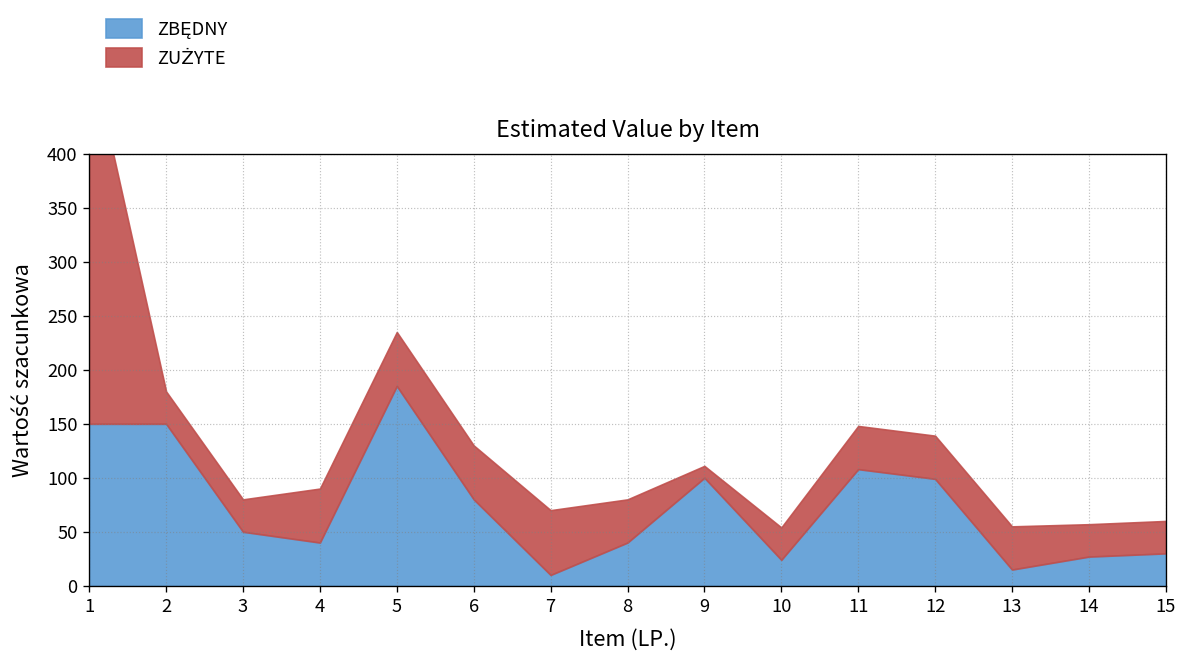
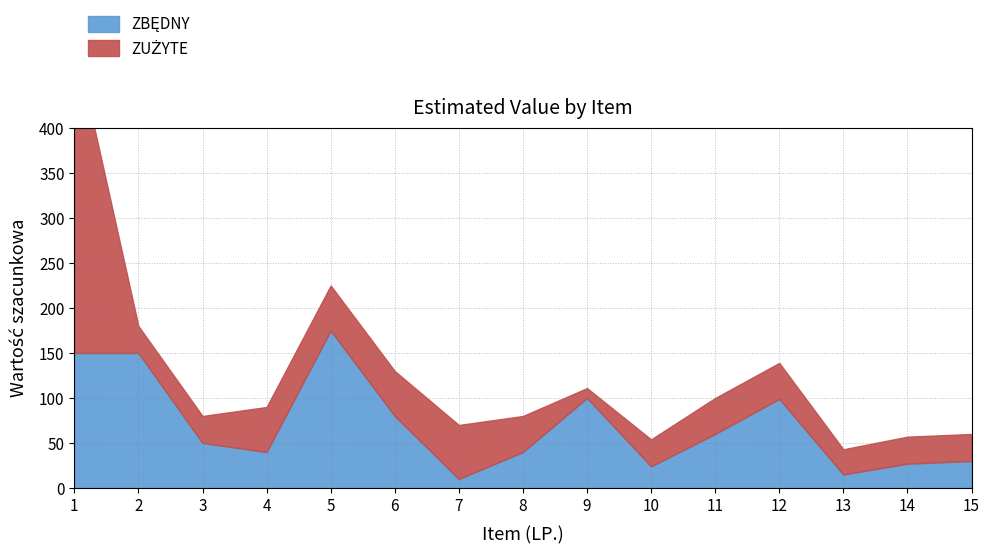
  {
    "ZBĘDNY": {
      "1": 150,
      "2": 150,
      "3": 50,
      "4": 40,
-     "5": 190,
+     "5": 180,
      "6": 80,
      "7": 10,
      "8": 40,
      "9": 100,
      "10": 20,
-     "11": 110,
+     "11": 60,
      "12": 100,
      "13": 20,
      "14": 30,
      "15": 30
    },
    "ZUŻYTE": {
      "2": 30,
      "3": 30,
      "4": 50,
      "5": 50,
      "6": 50,
      "7": 60,
      "8": 40,
      "9": 10,
      "10": 30,
      "11": 40,
      "12": 40,
-     "13": 40,
+     "13": 30,
      "14": 30,
      "15": 30
    }
  }
